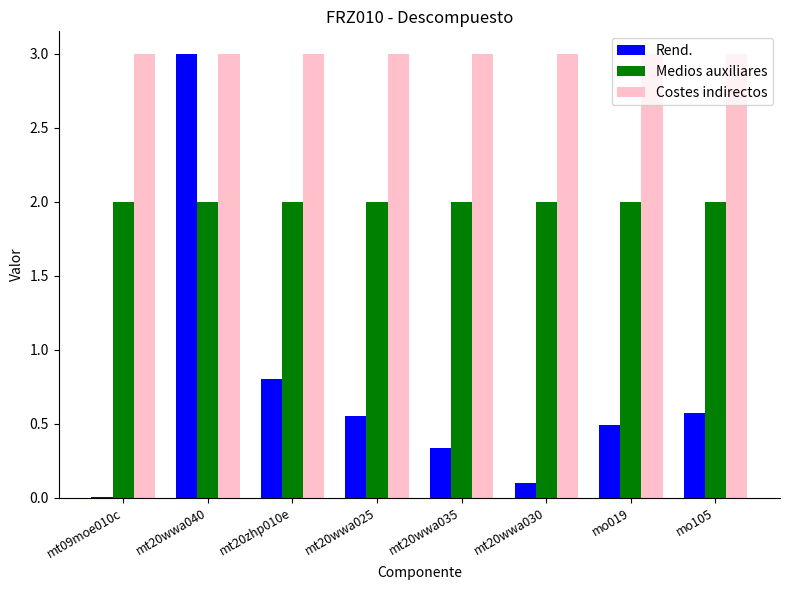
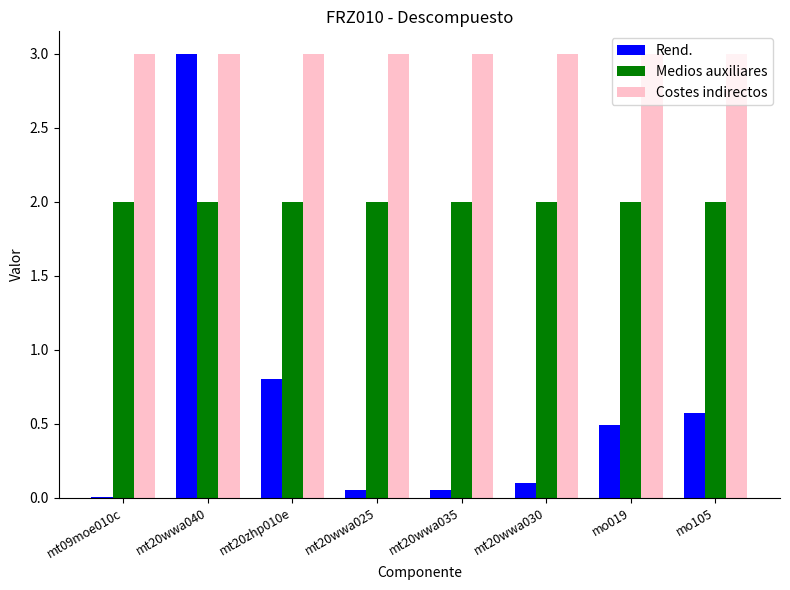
  {
    "Rend.": {
      "mt20wwa040": 3.00,
      "mt20zhp010e": 0.80,
-     "mt20wwa025": 0.55,
-     "mt20wwa035": 0.34,
+     "mt20wwa025": 0.05,
+     "mt20wwa035": 0.05,
      "mt20wwa030": 0.10,
      "mo019": 0.49,
      "mo105": 0.57
    },
    "Medios auxiliares": {
      "mt09moe010c": 2.00,
      "mt20wwa040": 2.00,
      "mt20zhp010e": 2.00,
      "mt20wwa025": 2.00,
      "mt20wwa035": 2.00,
      "mt20wwa030": 2.00,
      "mo019": 2.00,
      "mo105": 2.00
    },
    "Costes indirectos": {
      "mt09moe010c": 3.00,
      "mt20wwa040": 3.00,
      "mt20zhp010e": 3.00,
      "mt20wwa025": 3.00,
      "mt20wwa035": 3.00,
      "mt20wwa030": 3.00
    }
  }
